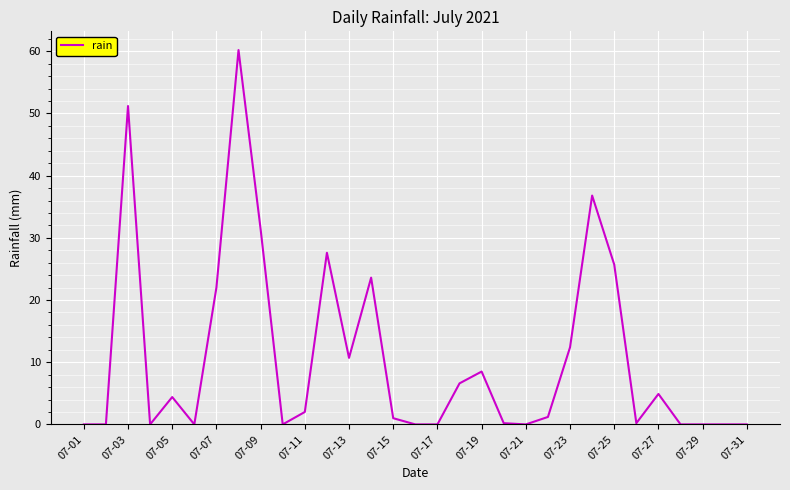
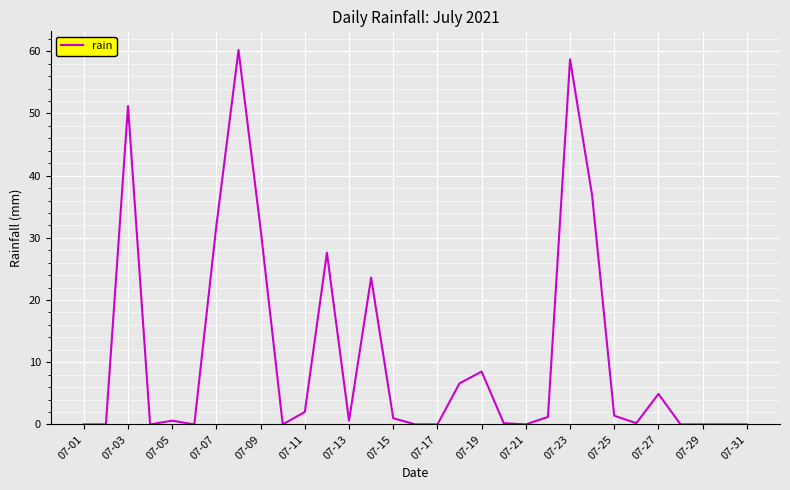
  {
    "07-01": 0,
    "07-03": 51,
-   "07-05": 4,
-   "07-07": 22,
+   "07-05": 1,
+   "07-07": 32,
    "07-09": 31,
    "07-11": 2,
-   "07-13": 11,
+   "07-13": 1,
    "07-15": 1,
    "07-17": 0,
    "07-19": 9,
    "07-21": 0,
-   "07-23": 12,
-   "07-25": 26,
+   "07-23": 59,
+   "07-25": 1,
    "07-27": 5,
    "07-29": 0,
    "07-31": 0
  }
